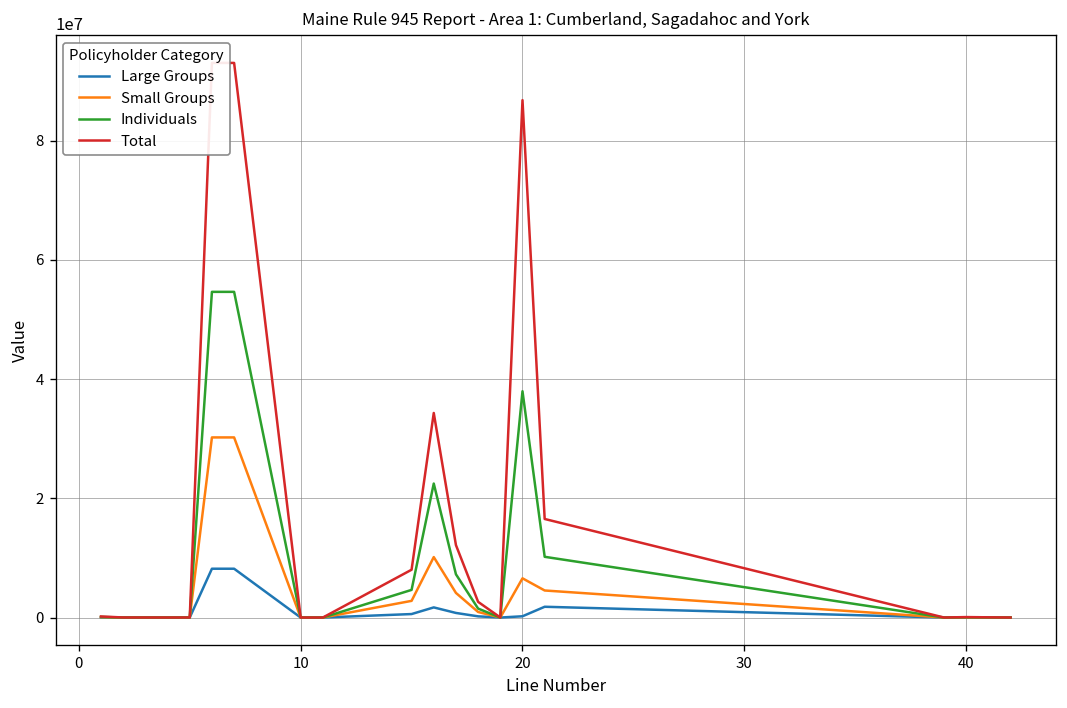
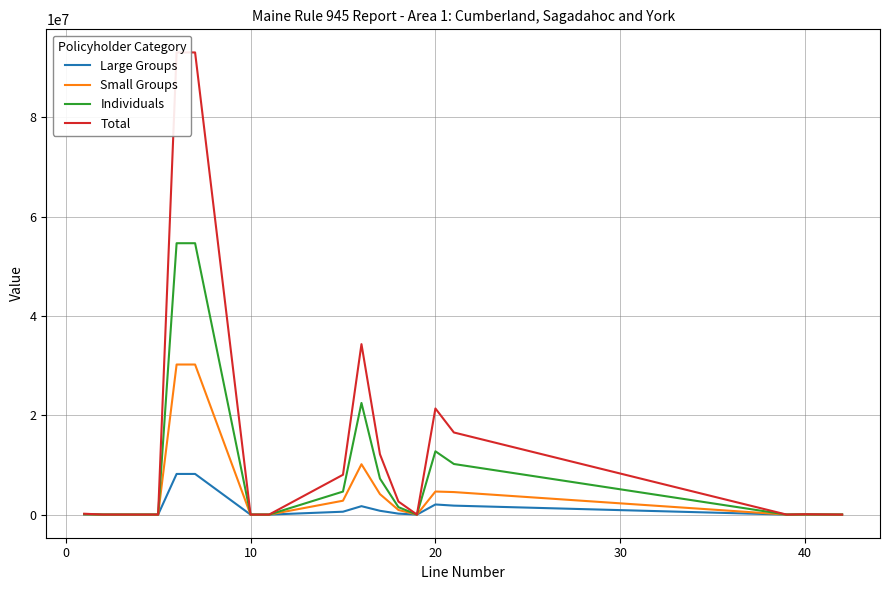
  {
    "Large Groups": {
-     "20": 0
+     "20": 2000000
    },
    "Small Groups": {
-     "20": 7000000
+     "20": 5000000
    },
    "Individuals": {
-     "20": 38000000
+     "20": 13000000
    },
    "Total": {
-     "20": 87000000
+     "20": 21000000
    }
  }
